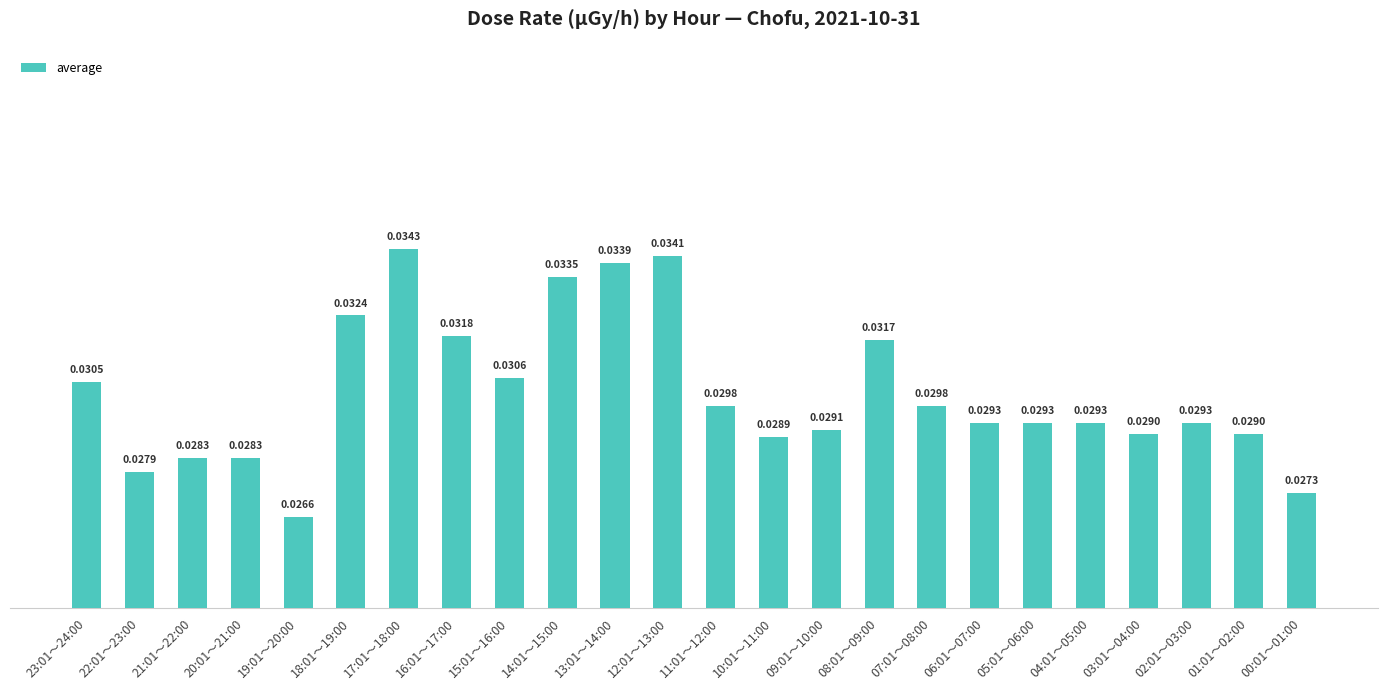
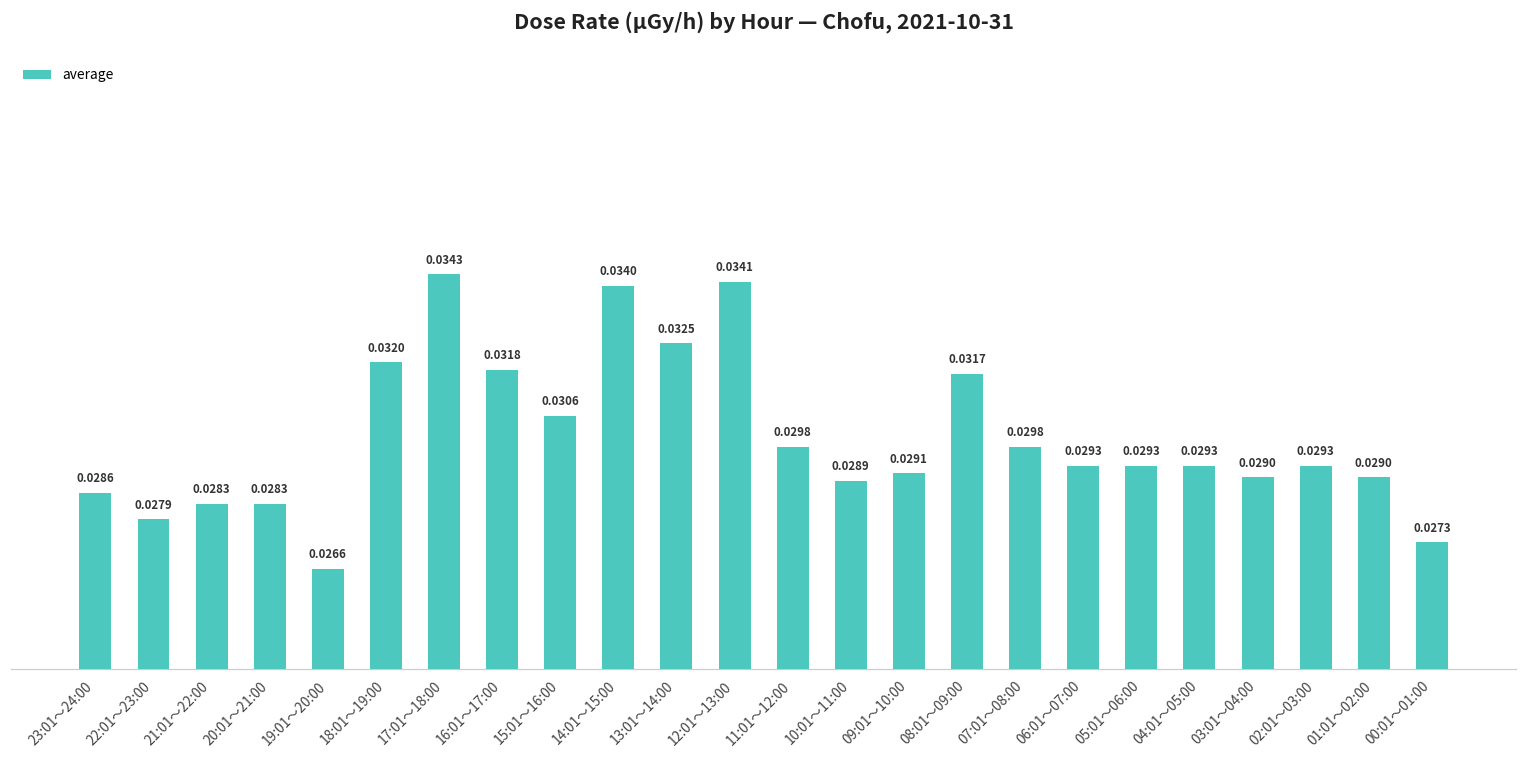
  {
-   "23:01～24:00": 0.0305,
+   "23:01～24:00": 0.0286,
    "22:01～23:00": 0.0279,
    "21:01～22:00": 0.0283,
    "20:01～21:00": 0.0283,
    "19:01～20:00": 0.0266,
-   "18:01～19:00": 0.0324,
+   "18:01～19:00": 0.0320,
    "17:01～18:00": 0.0343,
    "16:01～17:00": 0.0318,
    "15:01～16:00": 0.0306,
-   "14:01～15:00": 0.0335,
-   "13:01～14:00": 0.0339,
+   "14:01～15:00": 0.0340,
+   "13:01～14:00": 0.0325,
    "12:01～13:00": 0.0341,
    "11:01～12:00": 0.0298,
    "10:01～11:00": 0.0289,
    "09:01～10:00": 0.0291,
    "08:01～09:00": 0.0317,
    "07:01～08:00": 0.0298,
    "06:01～07:00": 0.0293,
    "05:01～06:00": 0.0293,
    "04:01～05:00": 0.0293,
    "03:01～04:00": 0.0290,
    "02:01～03:00": 0.0293,
    "01:01～02:00": 0.0290,
    "00:01～01:00": 0.0273
  }
